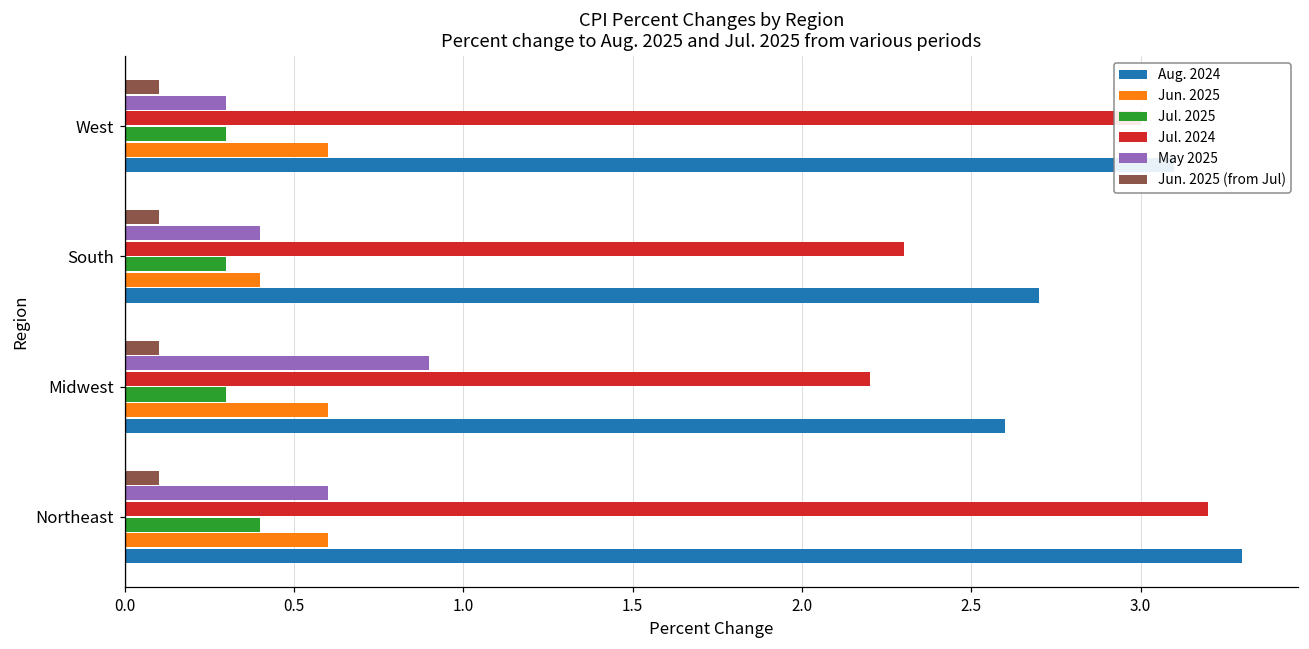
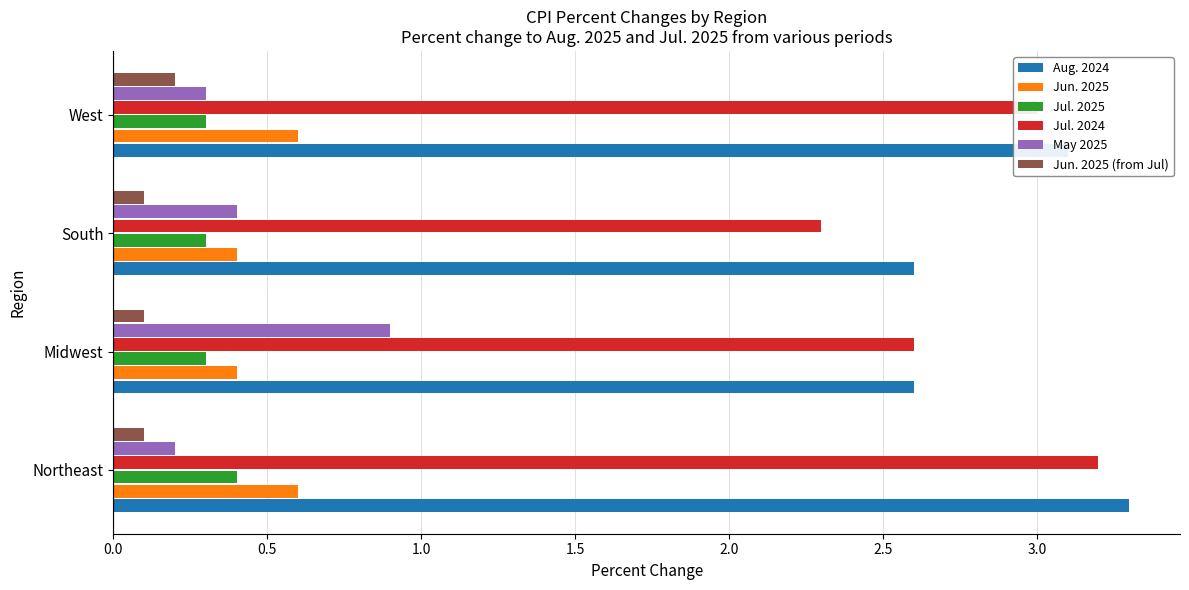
  {
    "Aug. 2024": {
-     "South": 2.7,
+     "South": 2.6,
      "Midwest": 2.6,
      "Northeast": 3.3
    },
    "Jun. 2025": {
      "West": 0.6,
      "South": 0.4,
-     "Midwest": 0.6,
+     "Midwest": 0.4,
      "Northeast": 0.6
    },
    "Jul. 2025": {
      "West": 0.3,
      "South": 0.3,
      "Midwest": 0.3,
      "Northeast": 0.4
    },
    "Jul. 2024": {
      "South": 2.3,
-     "Midwest": 2.2,
+     "Midwest": 2.6,
      "Northeast": 3.2
    },
    "May 2025": {
      "West": 0.3,
      "South": 0.4,
      "Midwest": 0.9,
-     "Northeast": 0.6
+     "Northeast": 0.2
    },
    "Jun. 2025 (from Jul)": {
-     "West": 0.1,
+     "West": 0.2,
      "South": 0.1,
      "Midwest": 0.1,
      "Northeast": 0.1
    }
  }
